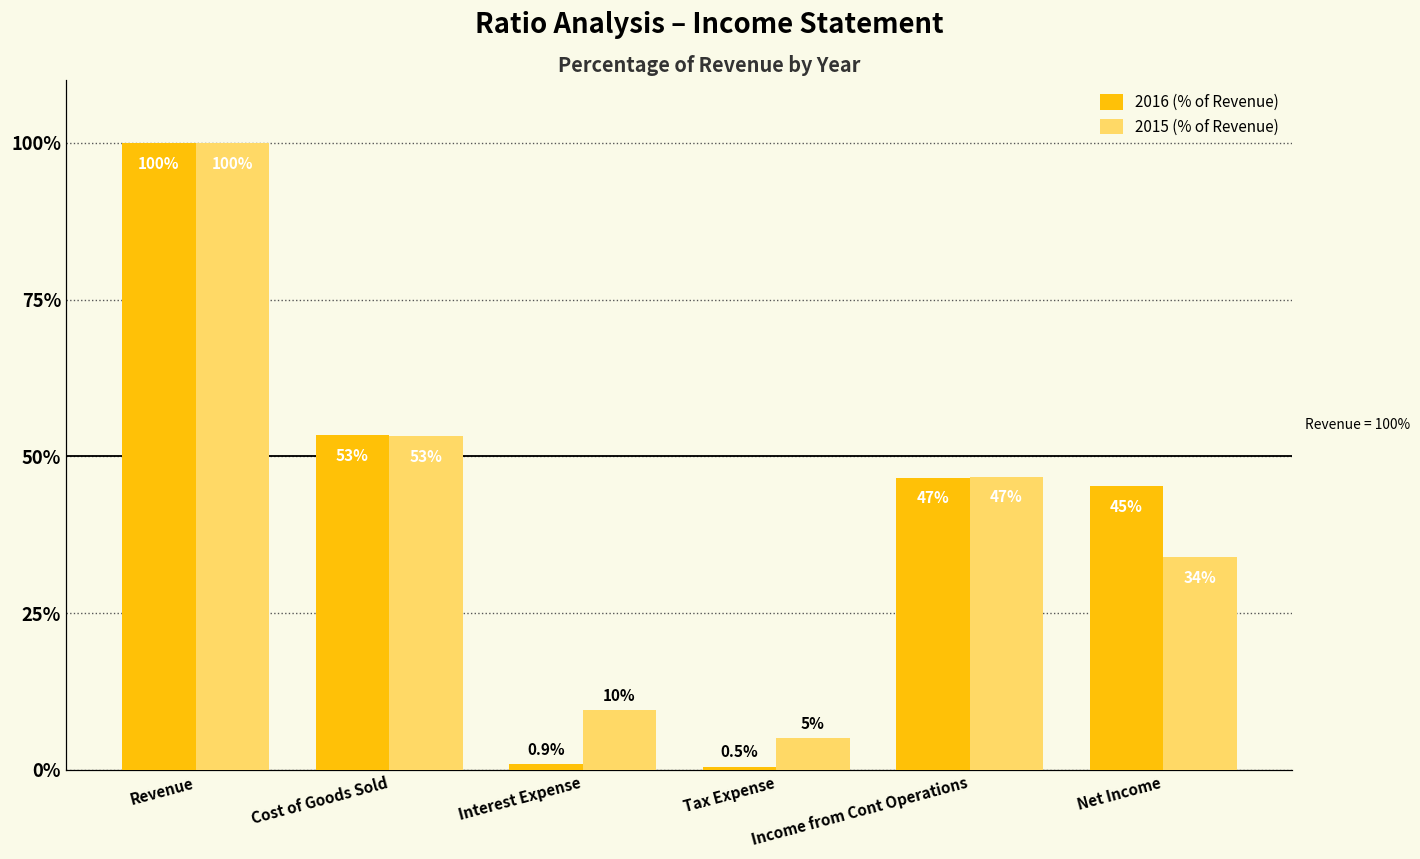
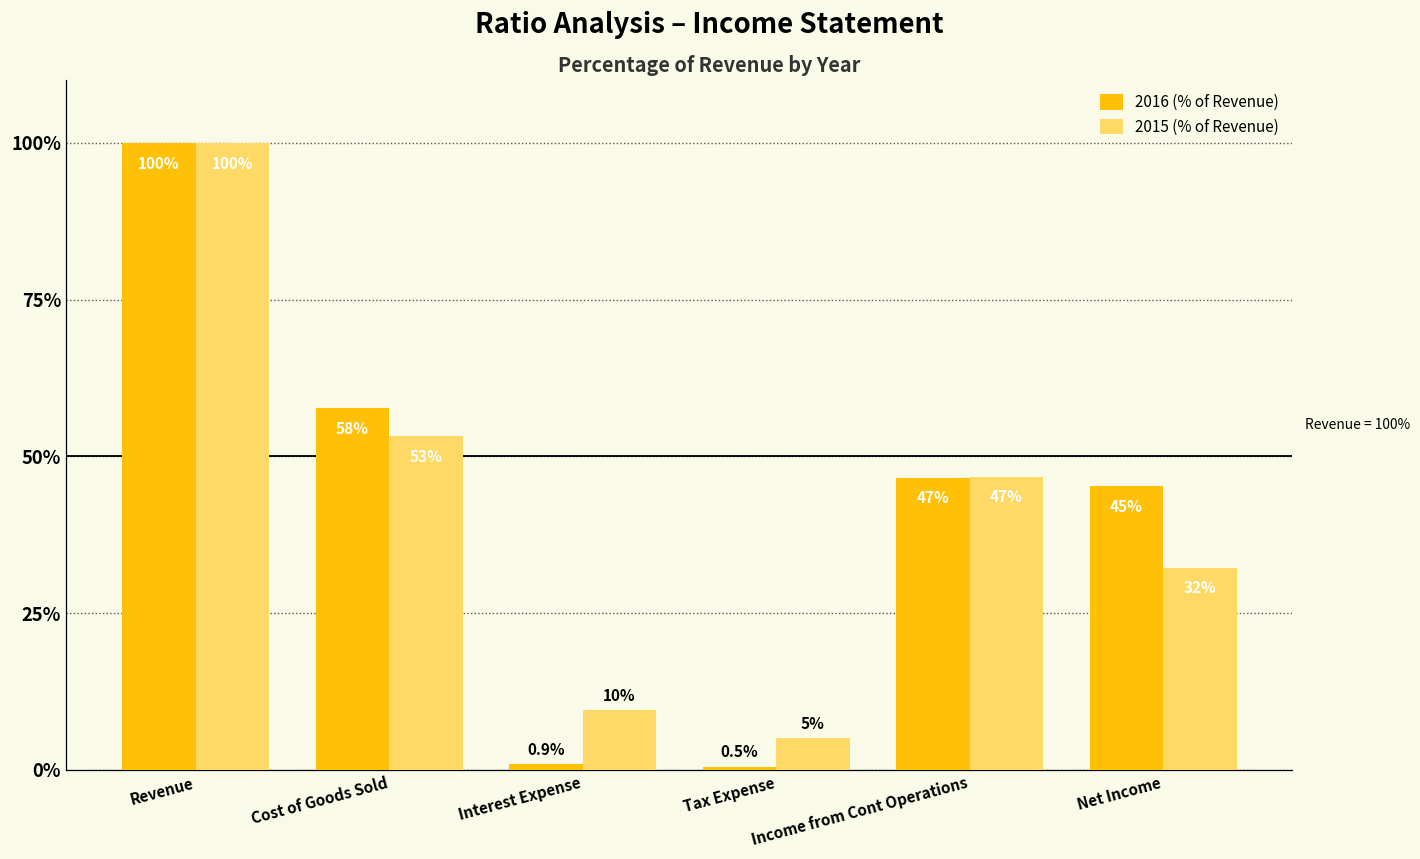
  {
    "2016 (% of Revenue)": {
      "Revenue": "100%",
-     "Cost of Goods Sold": "53%",
+     "Cost of Goods Sold": "58%",
      "Interest Expense": "0.9%",
      "Tax Expense": "0.5%",
      "Income from Cont Operations": "47%",
      "Net Income": "45%"
    },
    "2015 (% of Revenue)": {
      "Revenue": "100%",
      "Cost of Goods Sold": "53%",
      "Interest Expense": "10%",
      "Tax Expense": "5%",
      "Income from Cont Operations": "47%",
-     "Net Income": "34%"
+     "Net Income": "32%"
    }
  }
